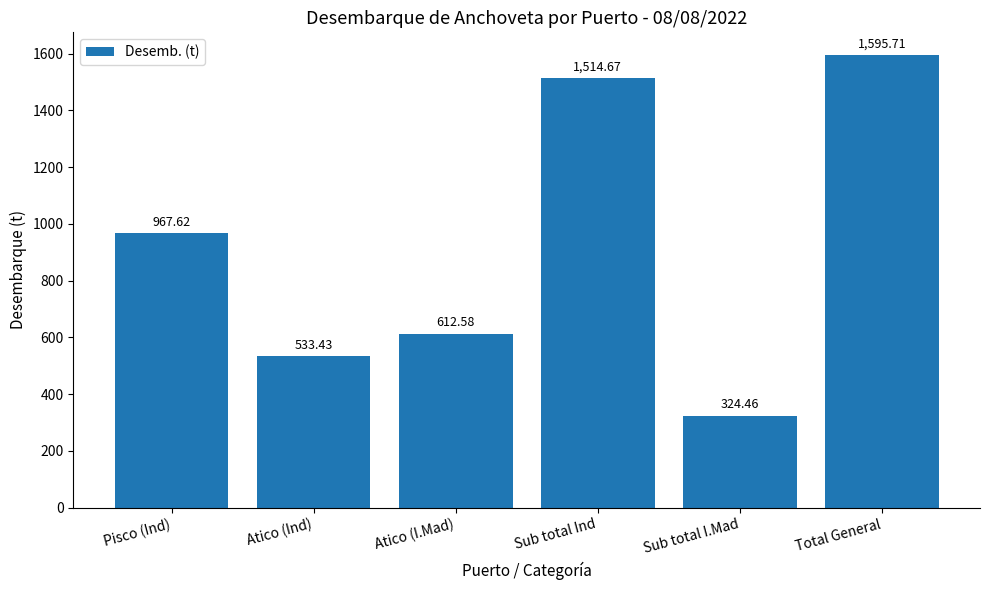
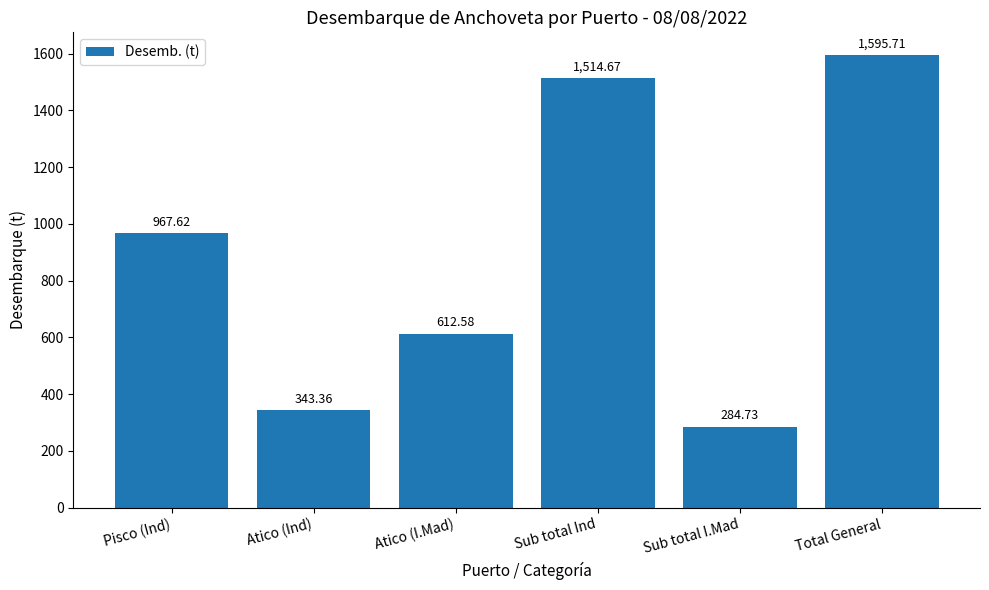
  {
    "Pisco (Ind)": "967.62",
-   "Atico (Ind)": "533.43",
+   "Atico (Ind)": "343.36",
    "Atico (I.Mad)": "612.58",
    "Sub total Ind": "1,514.67",
-   "Sub total I.Mad": "324.46",
+   "Sub total I.Mad": "284.73",
    "Total General": "1,595.71"
  }
